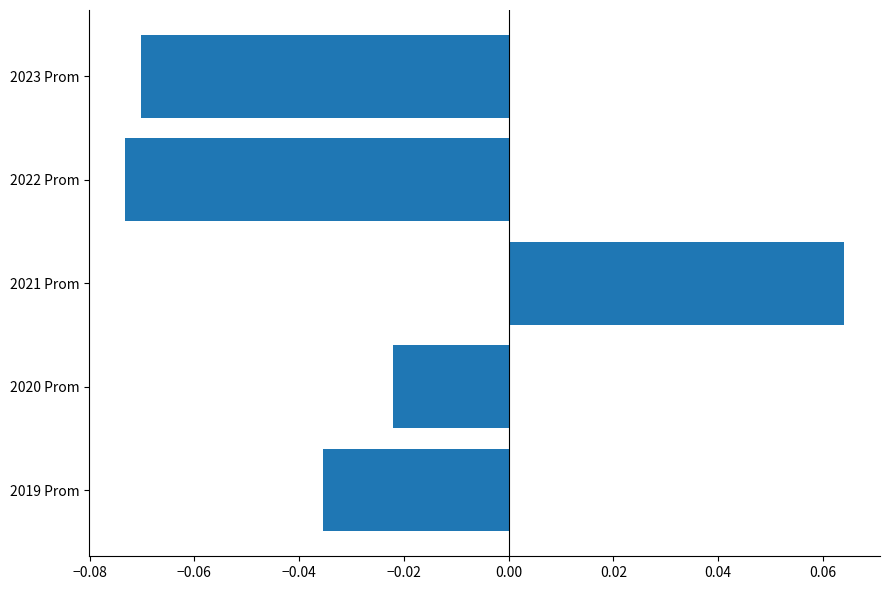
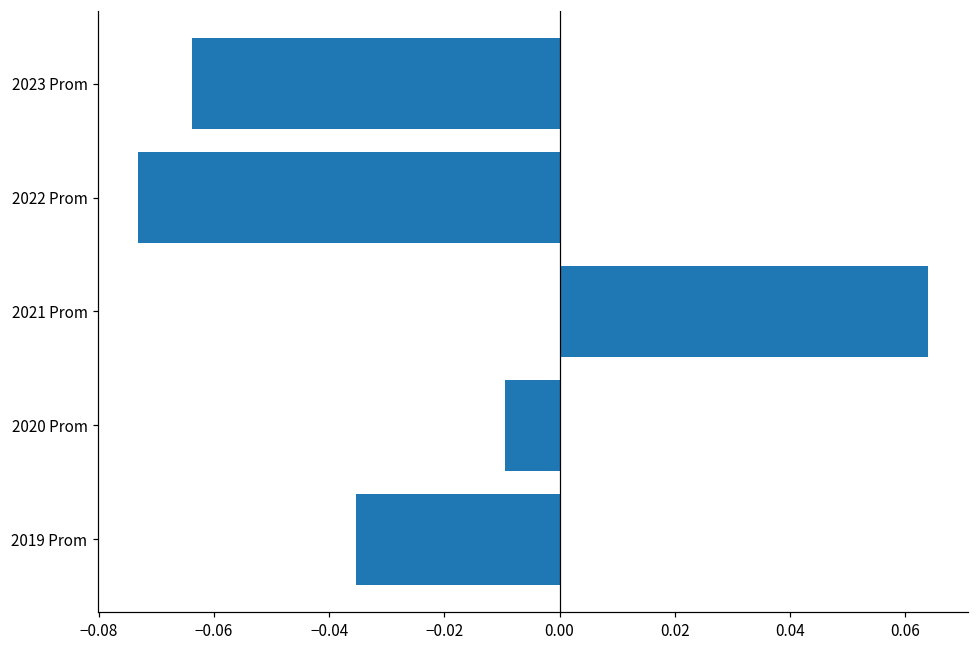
  {
-   "2023 Prom": -0.070,
+   "2023 Prom": -0.064,
    "2022 Prom": -0.073,
    "2021 Prom": 0.064,
-   "2020 Prom": -0.022,
+   "2020 Prom": -0.009,
    "2019 Prom": -0.035
  }
